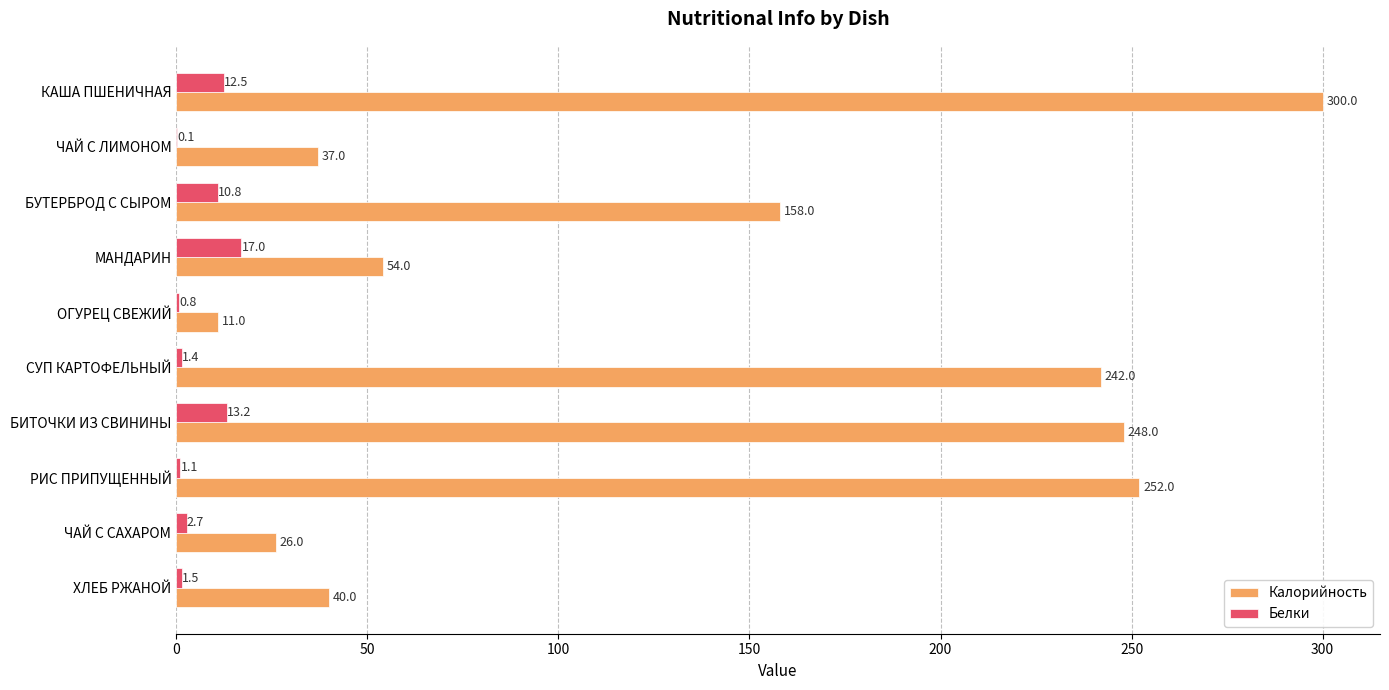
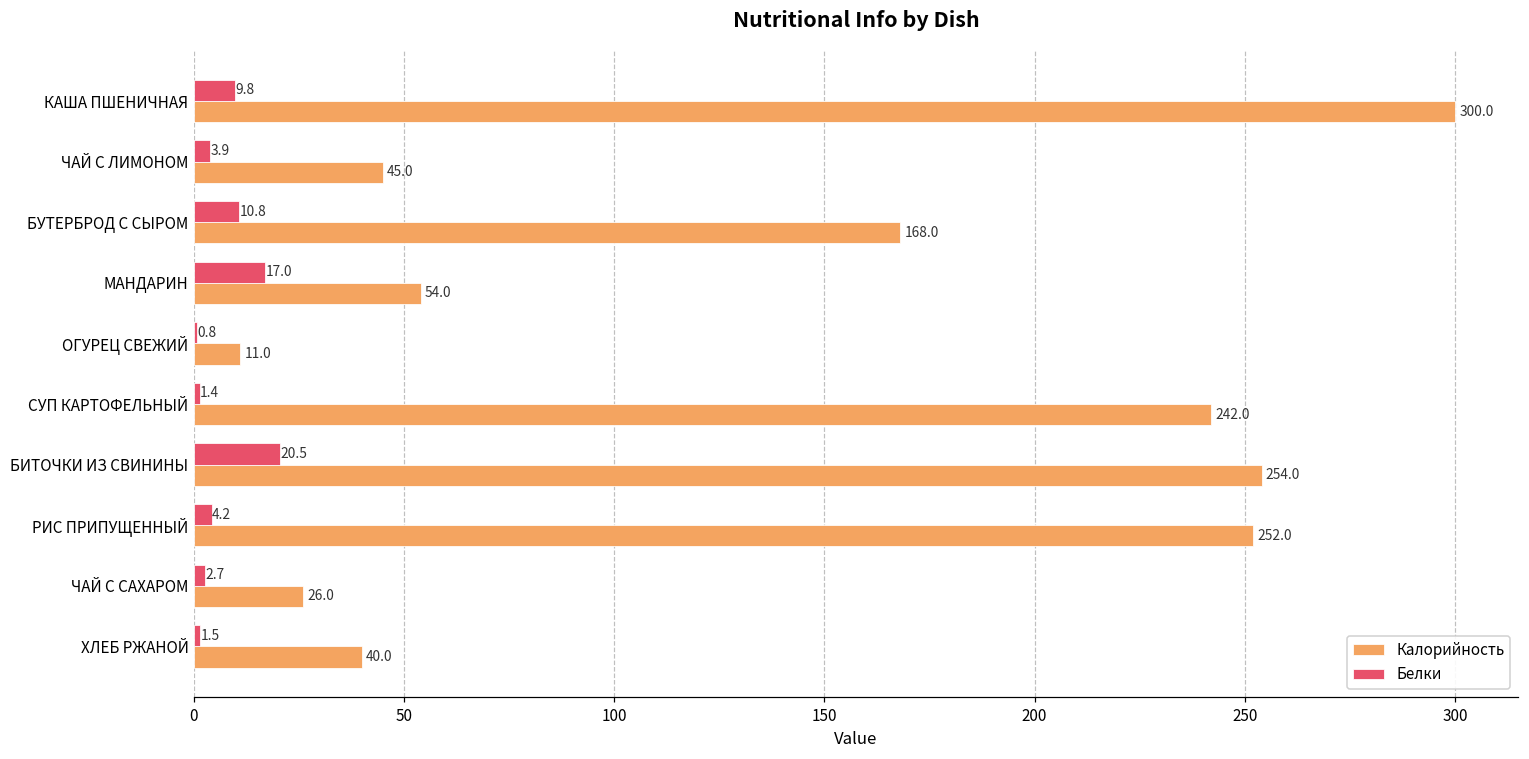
  {
    "Калорийность": {
      "КАША ПШЕНИЧНАЯ": 300.0,
-     "ЧАЙ С ЛИМОНОМ": 37.0,
-     "БУТЕРБРОД С СЫРОМ": 158.0,
+     "ЧАЙ С ЛИМОНОМ": 45.0,
+     "БУТЕРБРОД С СЫРОМ": 168.0,
      "МАНДАРИН": 54.0,
      "ОГУРЕЦ СВЕЖИЙ": 11.0,
      "СУП КАРТОФЕЛЬНЫЙ": 242.0,
-     "БИТОЧКИ ИЗ СВИНИНЫ": 248.0,
+     "БИТОЧКИ ИЗ СВИНИНЫ": 254.0,
      "РИС ПРИПУЩЕННЫЙ": 252.0,
      "ЧАЙ С САХАРОМ": 26.0,
      "ХЛЕБ РЖАНОЙ": 40.0
    },
    "Белки": {
-     "КАША ПШЕНИЧНАЯ": 12.5,
-     "ЧАЙ С ЛИМОНОМ": 0.1,
+     "КАША ПШЕНИЧНАЯ": 9.8,
+     "ЧАЙ С ЛИМОНОМ": 3.9,
      "БУТЕРБРОД С СЫРОМ": 10.8,
      "МАНДАРИН": 17.0,
      "ОГУРЕЦ СВЕЖИЙ": 0.8,
      "СУП КАРТОФЕЛЬНЫЙ": 1.4,
-     "БИТОЧКИ ИЗ СВИНИНЫ": 13.2,
-     "РИС ПРИПУЩЕННЫЙ": 1.1,
+     "БИТОЧКИ ИЗ СВИНИНЫ": 20.5,
+     "РИС ПРИПУЩЕННЫЙ": 4.2,
      "ЧАЙ С САХАРОМ": 2.7,
      "ХЛЕБ РЖАНОЙ": 1.5
    }
  }
